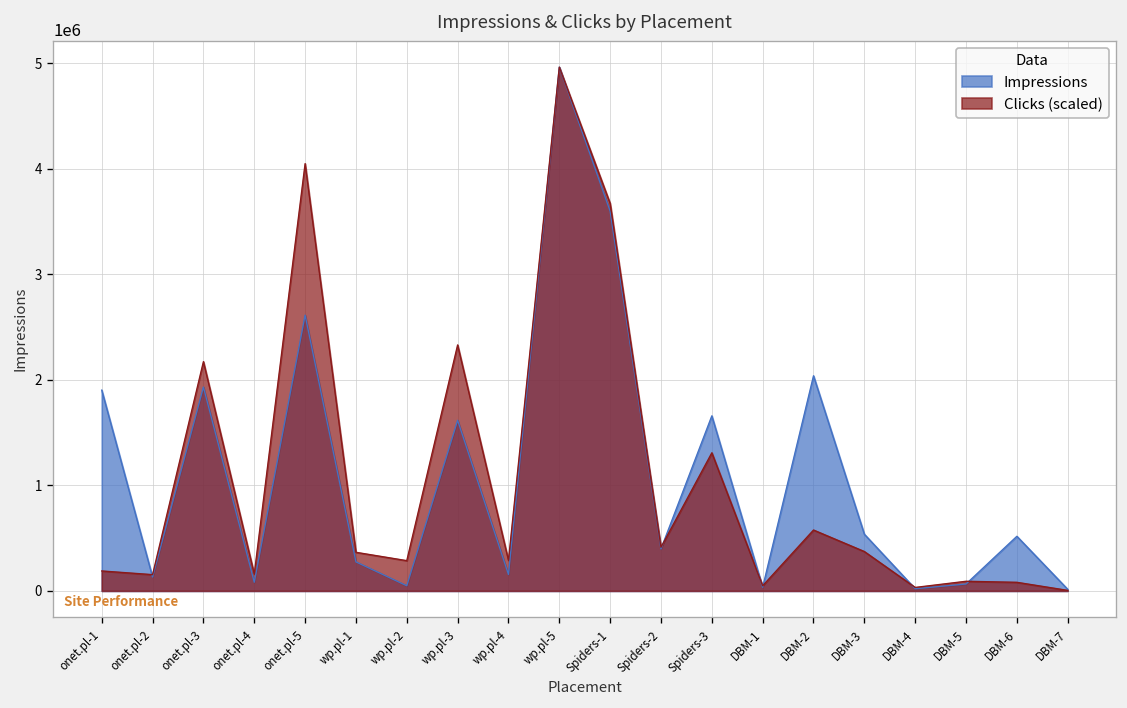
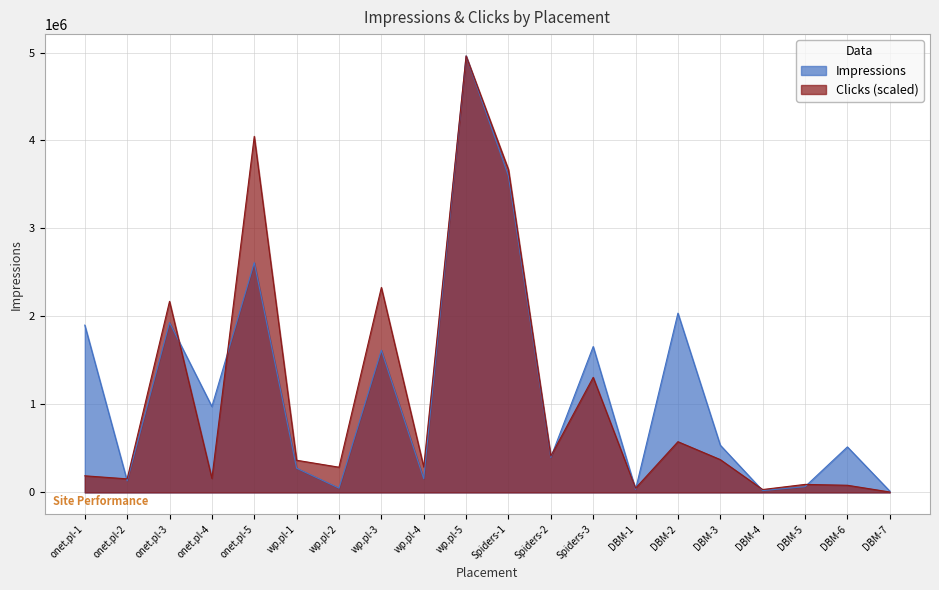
  {
    "Impressions": {
      "onet.pl-1": 1900000,
      "onet.pl-3": 1900000,
-     "onet.pl-4": 100000,
+     "onet.pl-4": 1000000,
      "onet.pl-5": 2600000,
      "wp.pl-1": 300000,
      "wp.pl-2": 0,
      "wp.pl-3": 1600000,
      "wp.pl-4": 200000,
      "Spiders-1": 3600000,
      "Spiders-3": 1700000,
      "DBM-2": 2000000,
      "DBM-3": 500000,
      "DBM-6": 500000
    },
    "Clicks (scaled)": {
      "onet.pl-1": 200000,
      "onet.pl-3": 2200000,
      "onet.pl-4": 200000,
      "onet.pl-5": 4000000,
      "wp.pl-1": 400000,
      "wp.pl-2": 300000,
      "wp.pl-3": 2300000,
      "wp.pl-4": 300000,
      "Spiders-1": 3700000,
      "Spiders-3": 1300000,
      "DBM-2": 600000,
      "DBM-3": 400000,
      "DBM-6": 100000
    }
  }
